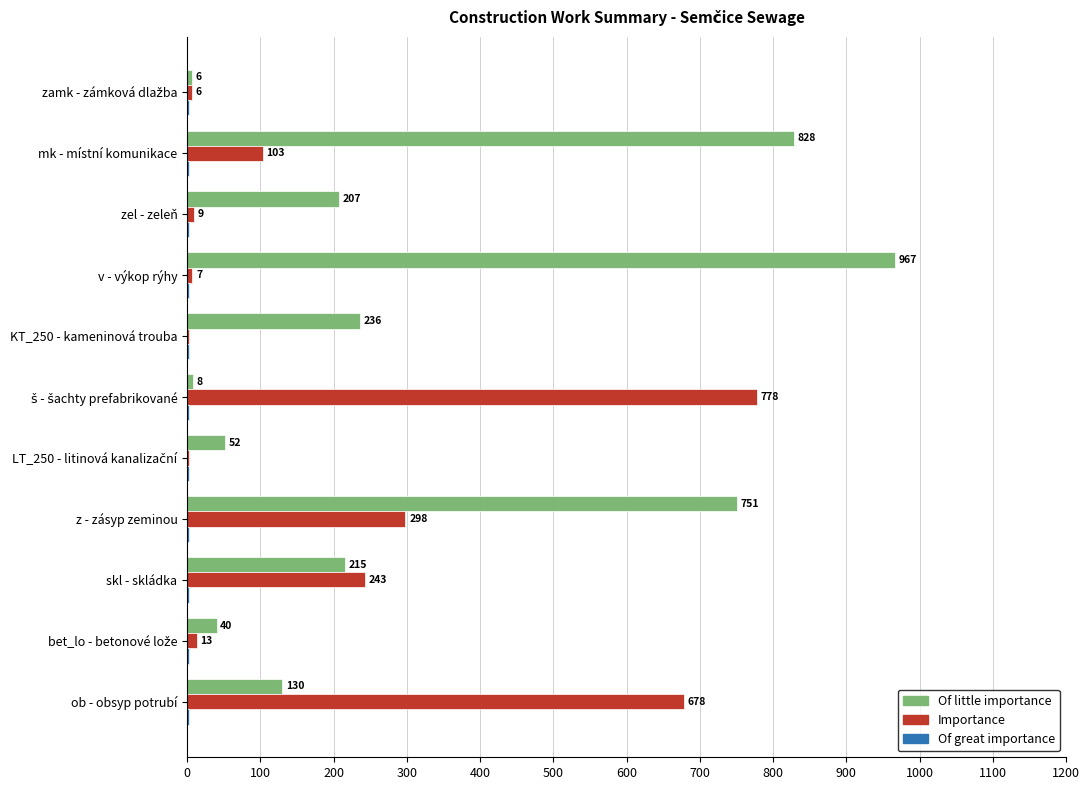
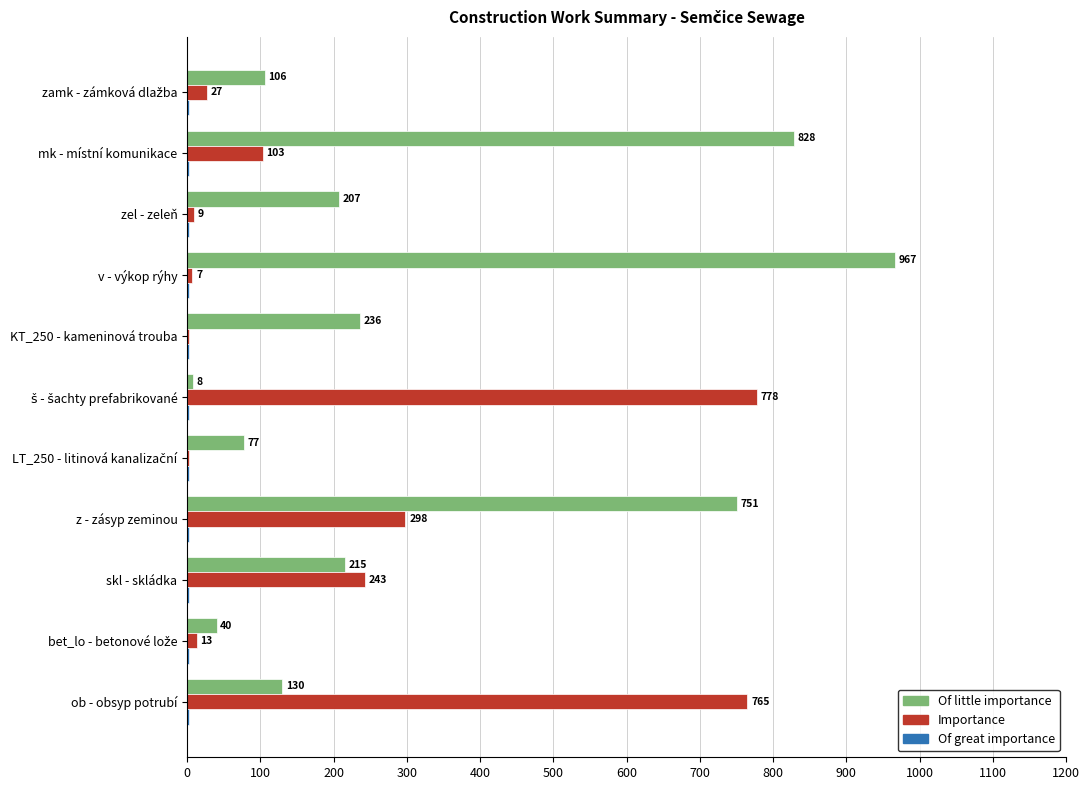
  {
    "Of little importance": {
-     "zamk - zámková dlažba": 6,
+     "zamk - zámková dlažba": 106,
      "mk - místní komunikace": 828,
      "zel - zeleň": 207,
      "v - výkop rýhy": 967,
      "KT_250 - kameninová trouba": 236,
      "š - šachty prefabrikované": 8,
-     "LT_250 - litinová kanalizační": 52,
+     "LT_250 - litinová kanalizační": 77,
      "z - zásyp zeminou": 751,
      "skl - skládka": 215,
      "bet_lo - betonové lože": 40,
      "ob - obsyp potrubí": 130
    },
    "Importance": {
-     "zamk - zámková dlažba": 6,
+     "zamk - zámková dlažba": 27,
      "mk - místní komunikace": 103,
      "zel - zeleň": 9,
      "v - výkop rýhy": 7,
      "š - šachty prefabrikované": 778,
      "z - zásyp zeminou": 298,
      "skl - skládka": 243,
      "bet_lo - betonové lože": 13,
-     "ob - obsyp potrubí": 678
+     "ob - obsyp potrubí": 765
    }
  }
